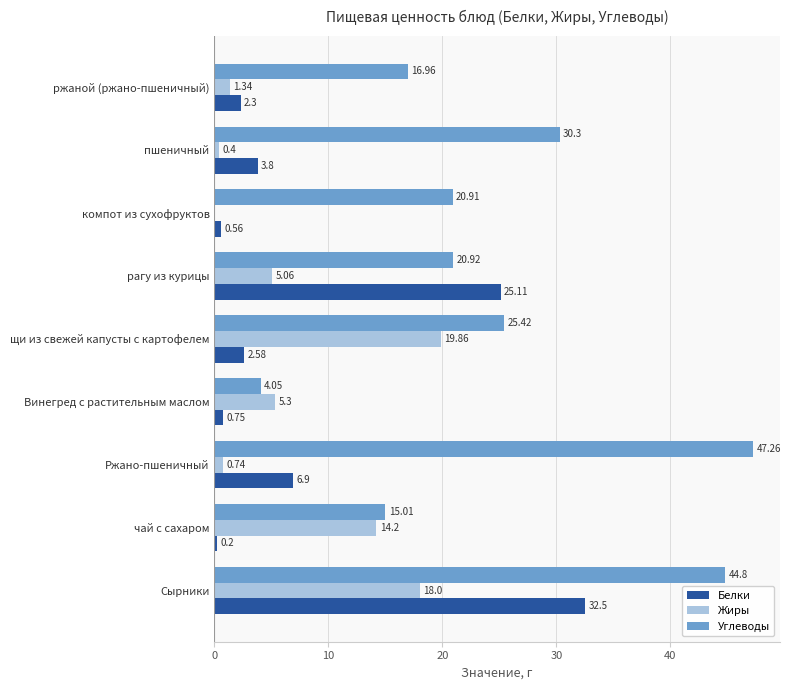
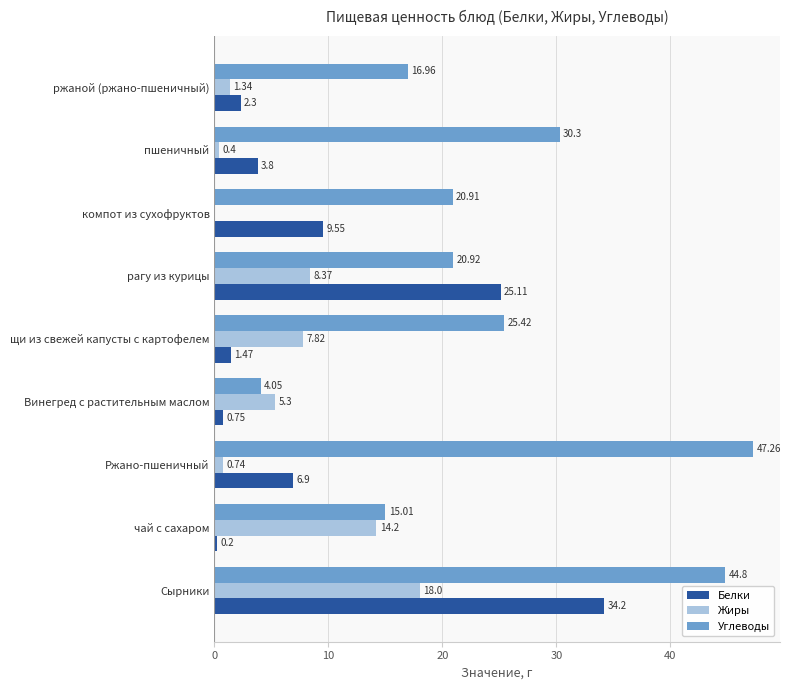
  {
    "Белки": {
      "ржаной (ржано-пшеничный)": 2.3,
      "пшеничный": 3.8,
-     "компот из сухофруктов": 0.56,
+     "компот из сухофруктов": 9.55,
      "рагу из курицы": 25.11,
-     "щи из свежей капусты с картофелем": 2.58,
+     "щи из свежей капусты с картофелем": 1.47,
      "Винегред с растительным маслом": 0.75,
      "Ржано-пшеничный": 6.9,
      "чай с сахаром": 0.2,
-     "Сырники": 32.5
+     "Сырники": 34.2
    },
    "Жиры": {
      "ржаной (ржано-пшеничный)": 1.34,
      "пшеничный": 0.4,
-     "рагу из курицы": 5.06,
-     "щи из свежей капусты с картофелем": 19.86,
+     "рагу из курицы": 8.37,
+     "щи из свежей капусты с картофелем": 7.82,
      "Винегред с растительным маслом": 5.3,
      "Ржано-пшеничный": 0.74,
      "чай с сахаром": 14.2,
      "Сырники": 18.0
    },
    "Углеводы": {
      "ржаной (ржано-пшеничный)": 16.96,
      "пшеничный": 30.3,
      "компот из сухофруктов": 20.91,
      "рагу из курицы": 20.92,
      "щи из свежей капусты с картофелем": 25.42,
      "Винегред с растительным маслом": 4.05,
      "Ржано-пшеничный": 47.26,
      "чай с сахаром": 15.01,
      "Сырники": 44.8
    }
  }
